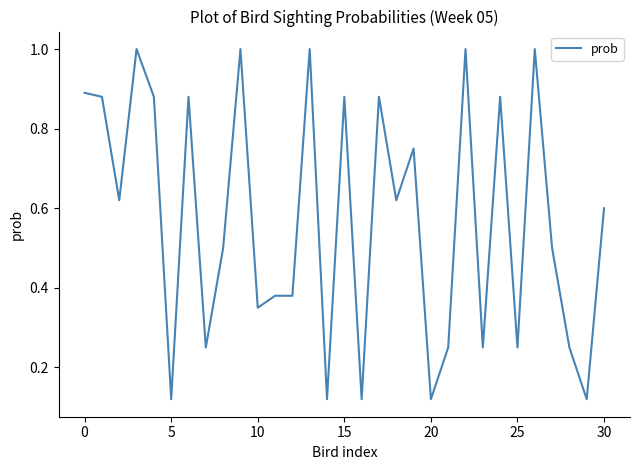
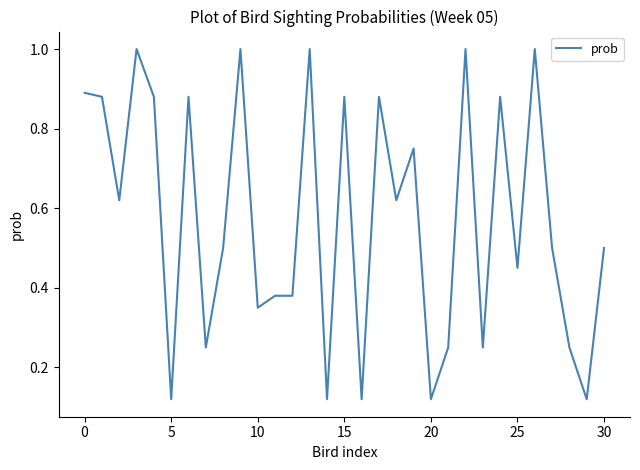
  {
    "0": 0.89,
    "5": 0.12,
    "10": 0.35,
    "15": 0.88,
    "20": 0.12,
-   "25": 0.25,
-   "30": 0.6
+   "25": 0.45,
+   "30": 0.5
  }
